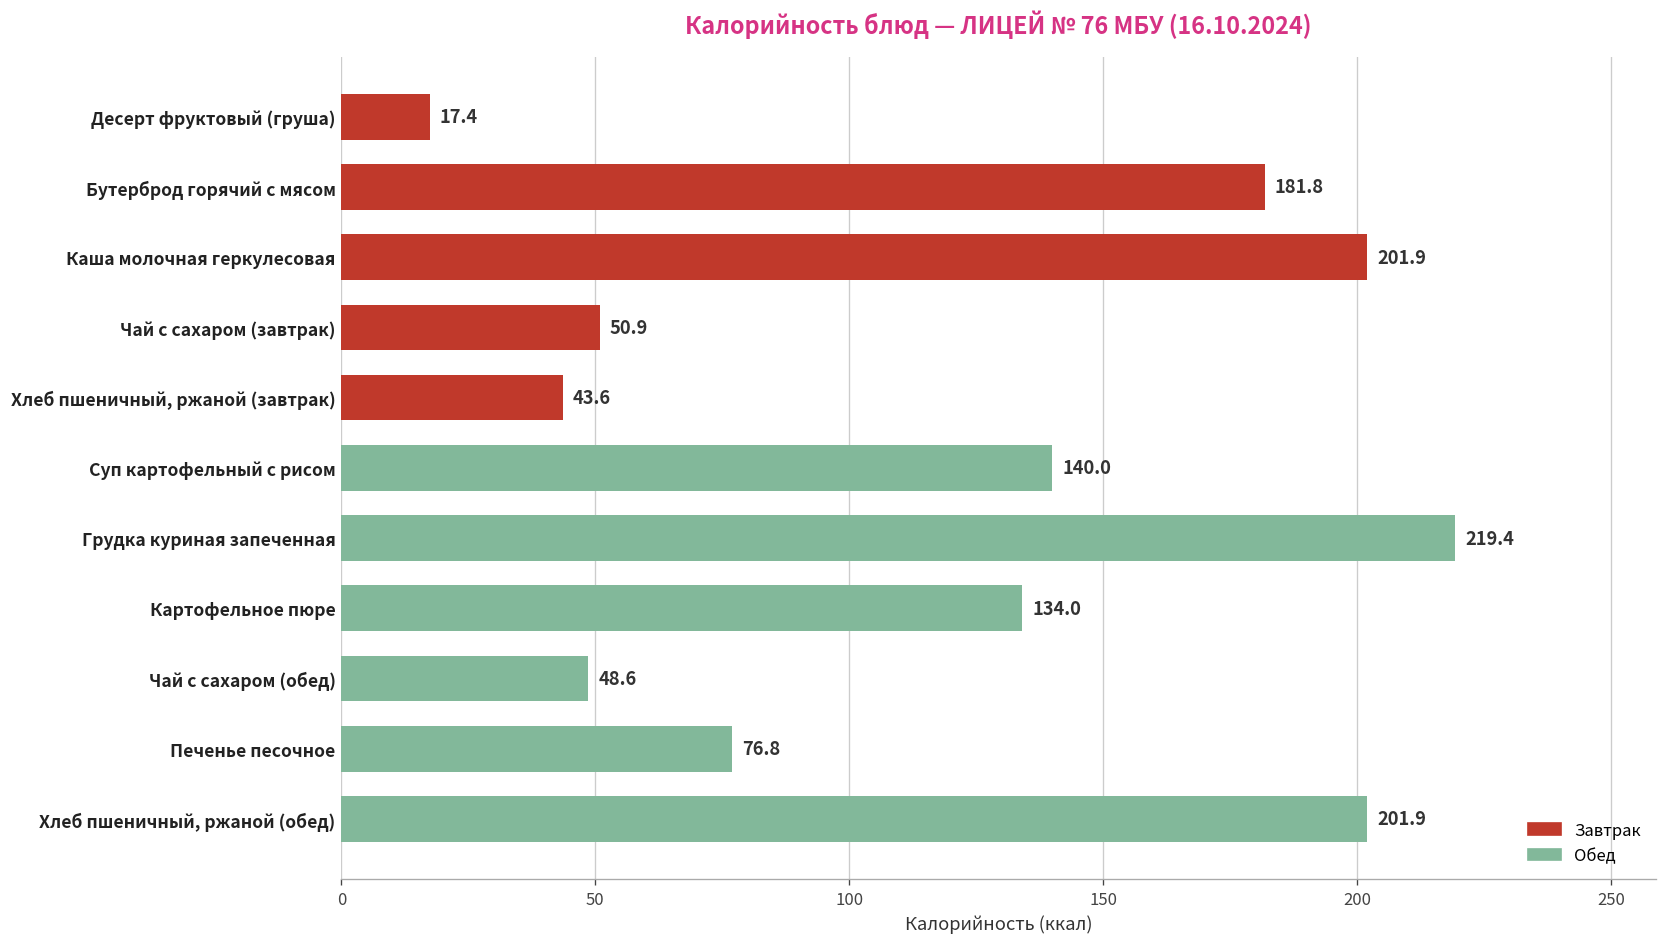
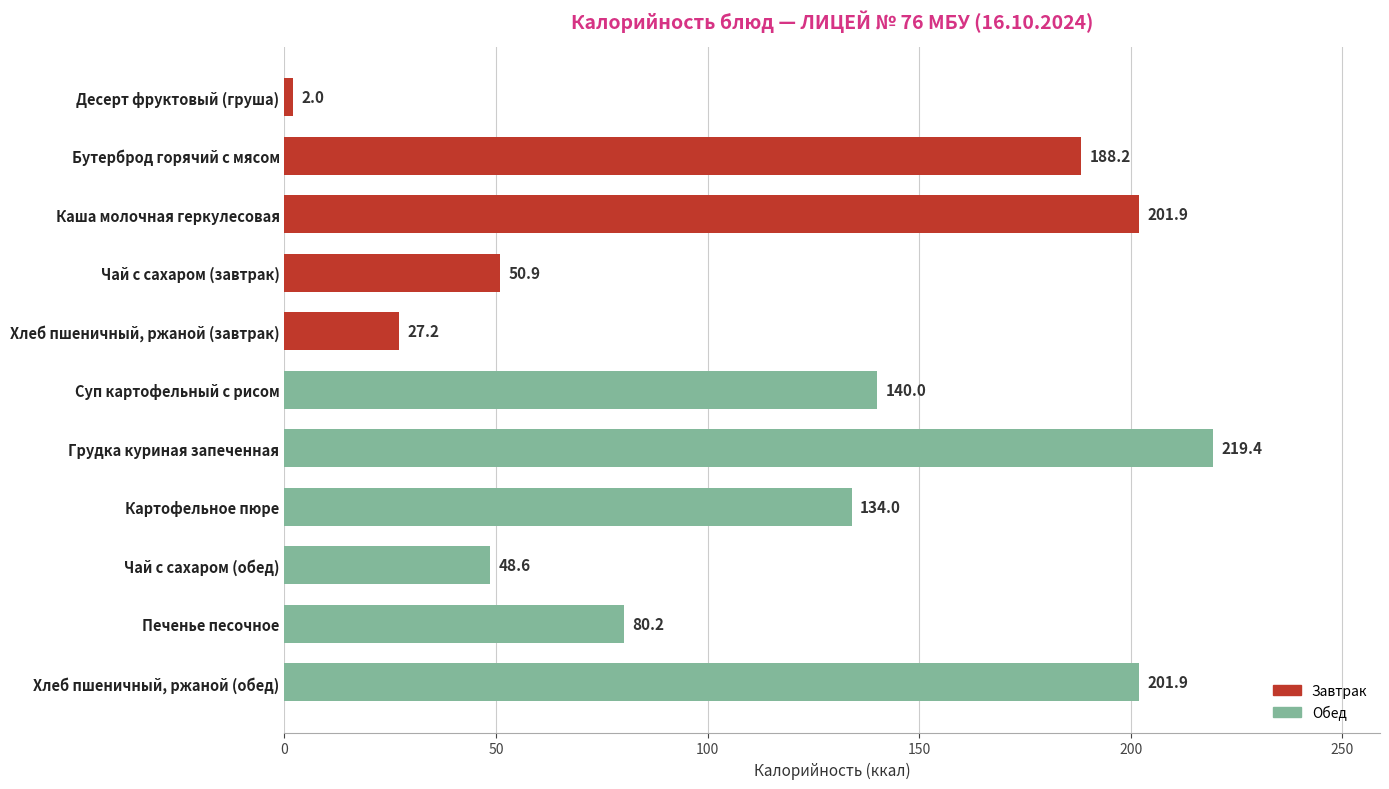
  {
-   "Десерт фруктовый (груша)": 17.4,
-   "Бутерброд горячий с мясом": 181.8,
+   "Десерт фруктовый (груша)": 2.0,
+   "Бутерброд горячий с мясом": 188.2,
    "Каша молочная геркулесовая": 201.9,
    "Чай с сахаром (завтрак)": 50.9,
-   "Хлеб пшеничный, ржаной (завтрак)": 43.6,
+   "Хлеб пшеничный, ржаной (завтрак)": 27.2,
    "Суп картофельный с рисом": 140.0,
    "Грудка куриная запеченная": 219.4,
    "Картофельное пюре": 134.0,
    "Чай с сахаром (обед)": 48.6,
-   "Печенье песочное": 76.8,
+   "Печенье песочное": 80.2,
    "Хлеб пшеничный, ржаной (обед)": 201.9
  }
